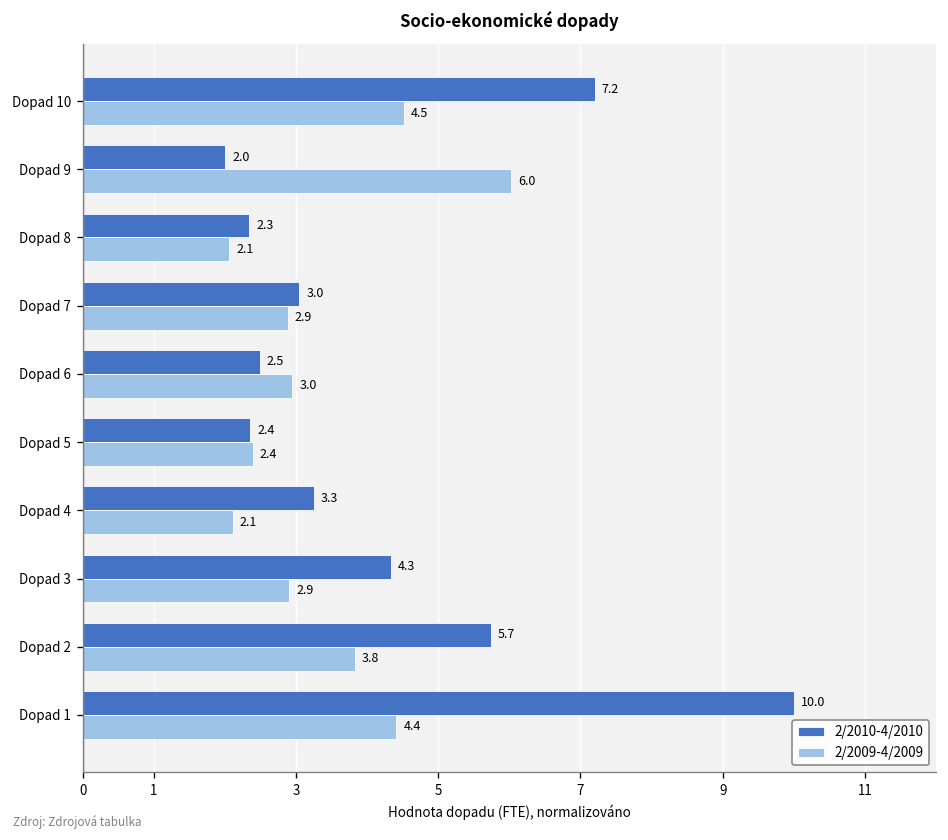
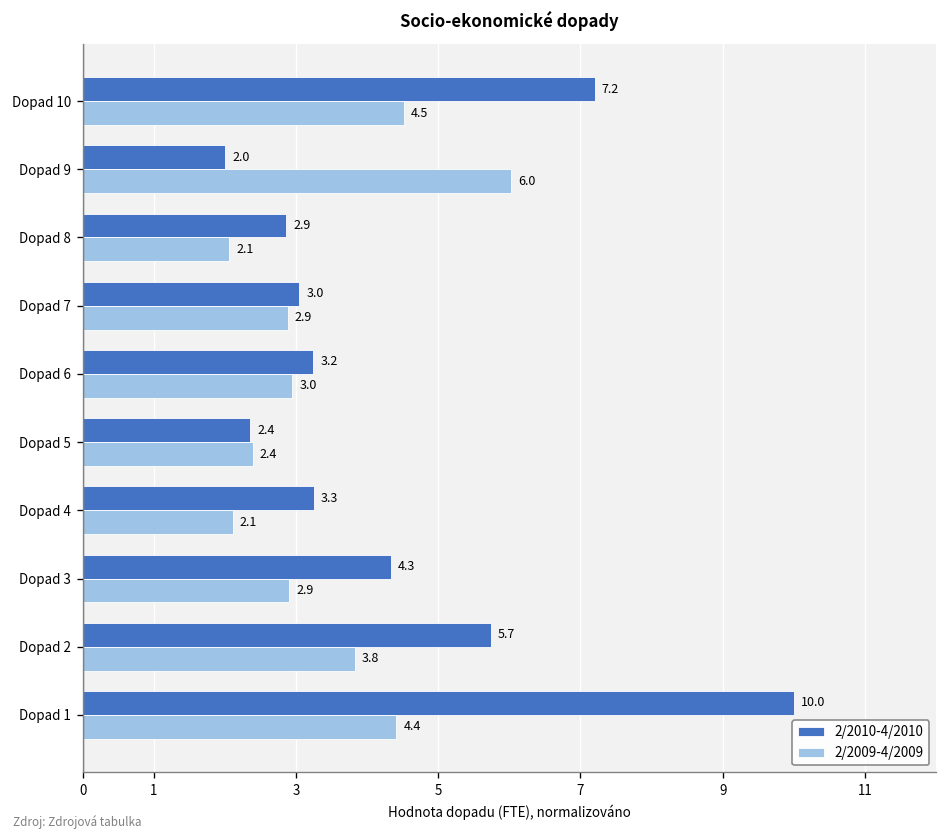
  {
    "2/2010-4/2010": {
      "Dopad 10": 7.2,
      "Dopad 9": 2.0,
-     "Dopad 8": 2.3,
+     "Dopad 8": 2.9,
      "Dopad 7": 3.0,
-     "Dopad 6": 2.5,
+     "Dopad 6": 3.2,
      "Dopad 5": 2.4,
      "Dopad 4": 3.3,
      "Dopad 3": 4.3,
      "Dopad 2": 5.7,
      "Dopad 1": 10.0
    },
    "2/2009-4/2009": {
      "Dopad 10": 4.5,
      "Dopad 9": 6.0,
      "Dopad 8": 2.1,
      "Dopad 7": 2.9,
      "Dopad 6": 3.0,
      "Dopad 5": 2.4,
      "Dopad 4": 2.1,
      "Dopad 3": 2.9,
      "Dopad 2": 3.8,
      "Dopad 1": 4.4
    }
  }
